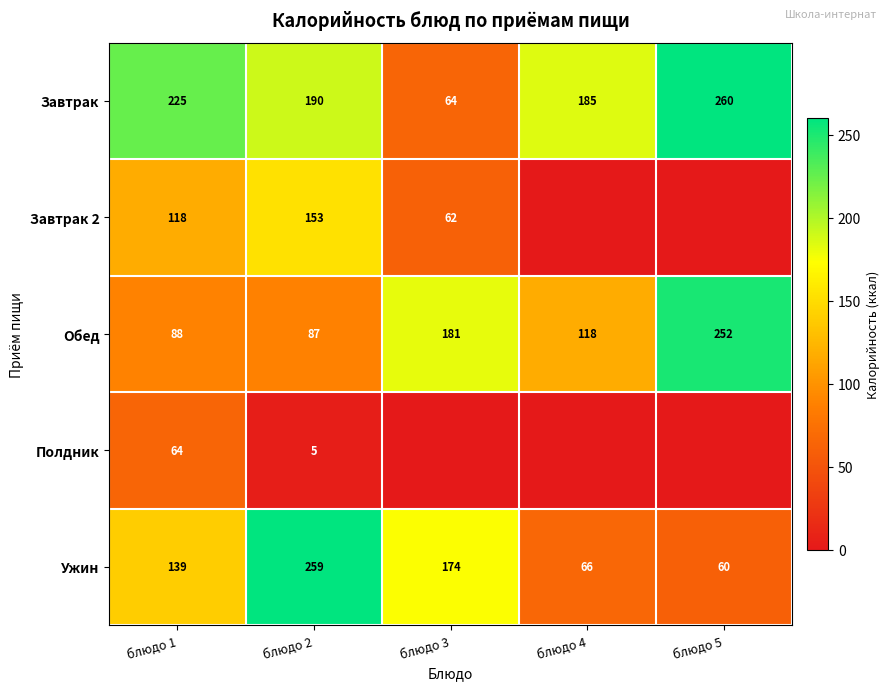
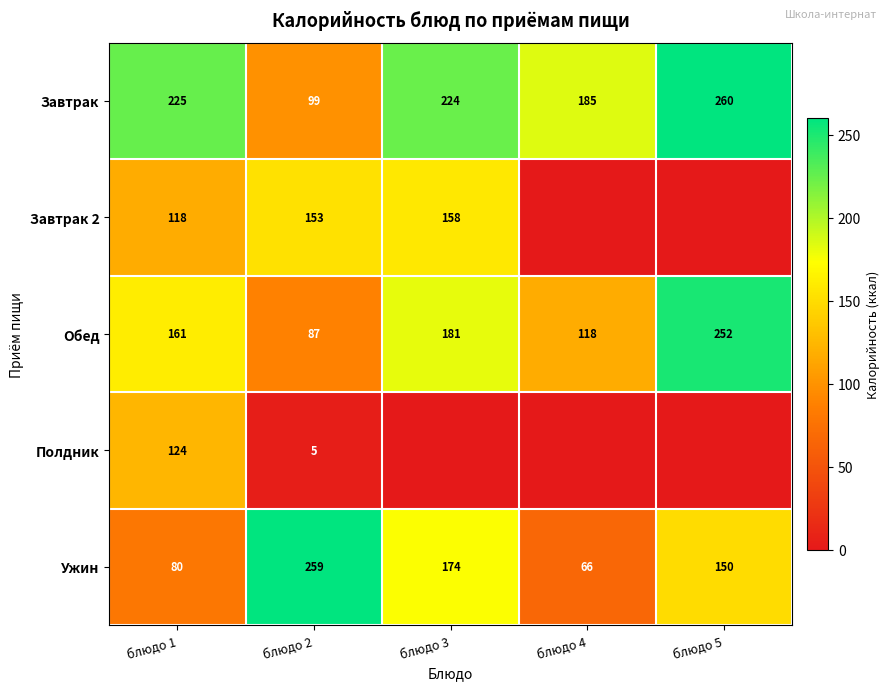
  {
    "Завтрак": {
      "блюдо 1": 225,
-     "блюдо 2": 190,
-     "блюдо 3": 64,
+     "блюдо 2": 99,
+     "блюдо 3": 224,
      "блюдо 4": 185,
      "блюдо 5": 260
    },
    "Завтрак 2": {
      "блюдо 1": 118,
      "блюдо 2": 153,
-     "блюдо 3": 62
+     "блюдо 3": 158
    },
    "Обед": {
-     "блюдо 1": 88,
+     "блюдо 1": 161,
      "блюдо 2": 87,
      "блюдо 3": 181,
      "блюдо 4": 118,
      "блюдо 5": 252
    },
    "Полдник": {
-     "блюдо 1": 64,
+     "блюдо 1": 124,
      "блюдо 2": 5
    },
    "Ужин": {
-     "блюдо 1": 139,
+     "блюдо 1": 80,
      "блюдо 2": 259,
      "блюдо 3": 174,
      "блюдо 4": 66,
-     "блюдо 5": 60
+     "блюдо 5": 150
    }
  }
